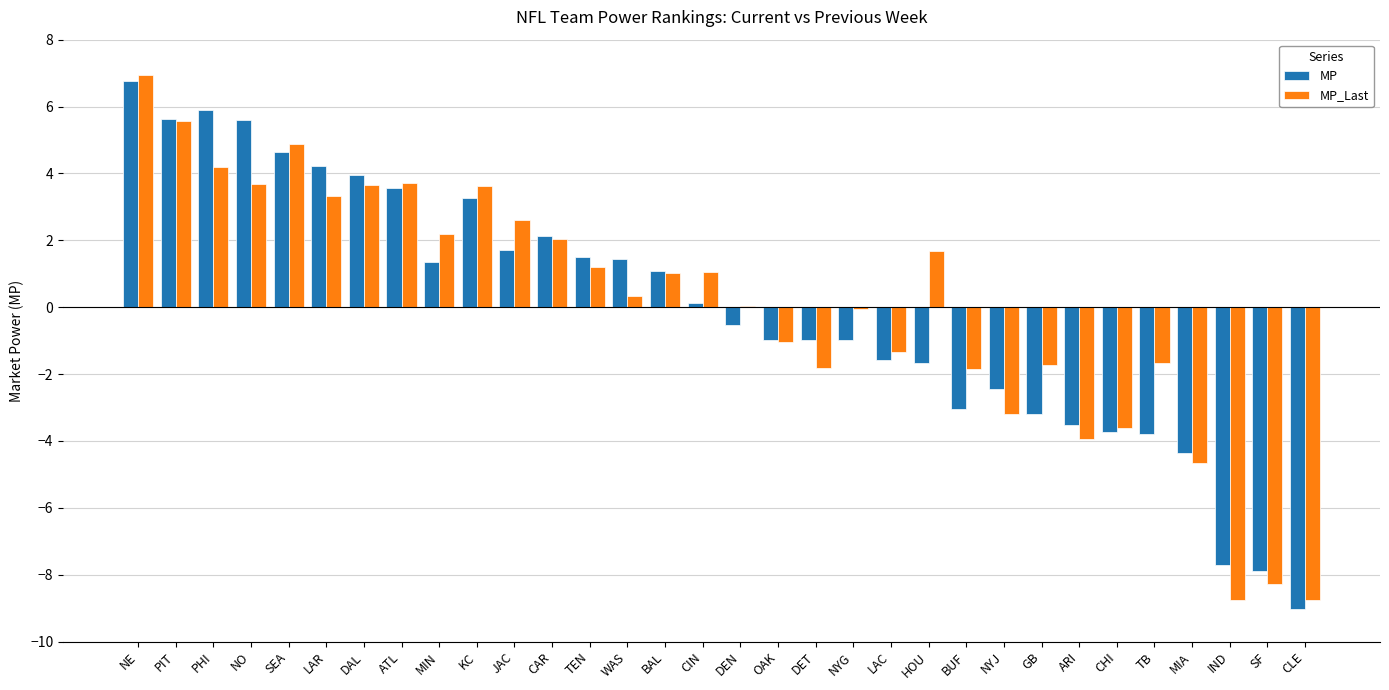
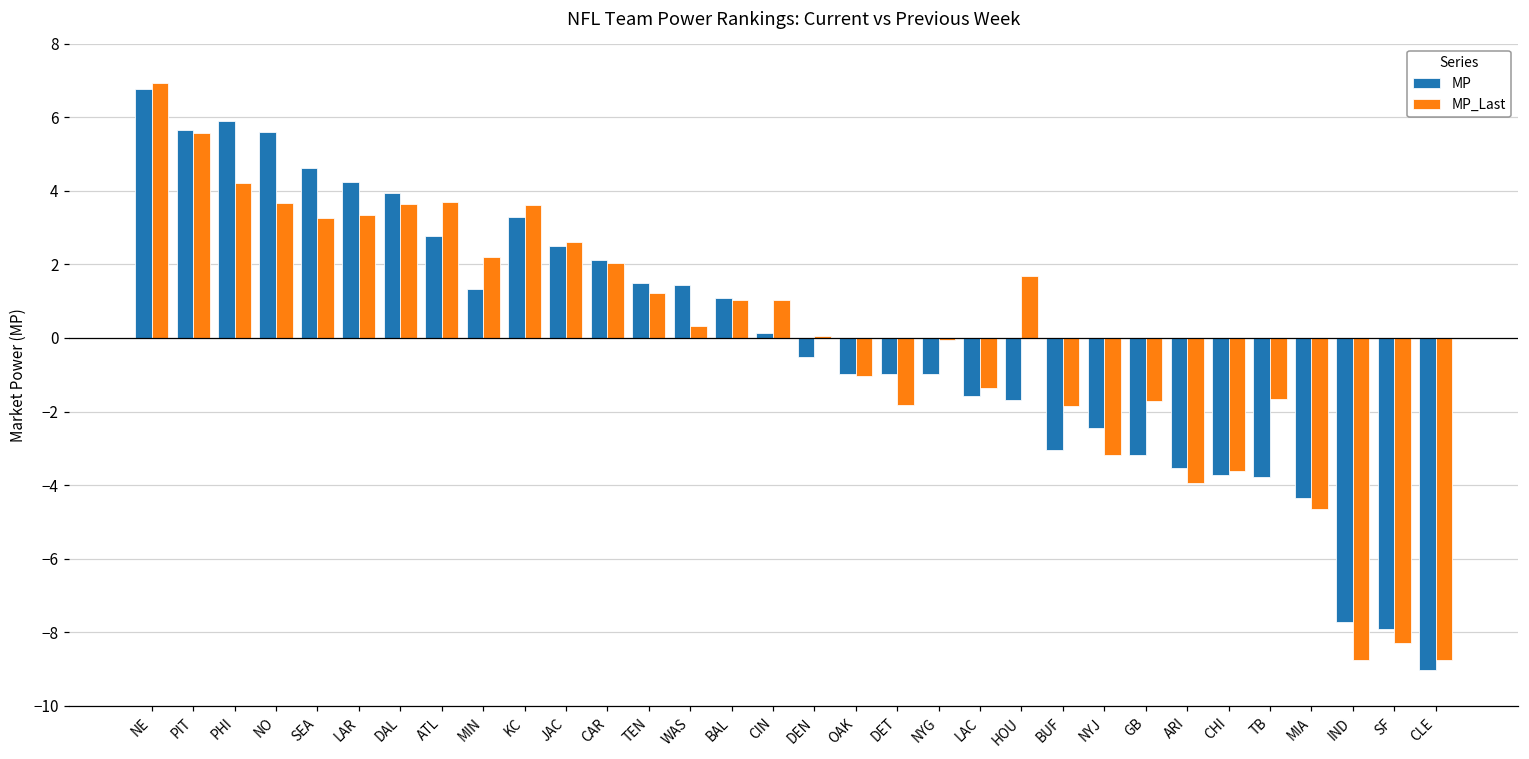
  {
    "MP": {
      "NE": 6.8,
      "PIT": 5.6,
      "PHI": 5.9,
      "NO": 5.6,
      "SEA": 4.6,
      "LAR": 4.2,
      "DAL": 3.9,
-     "ATL": 3.6,
+     "ATL": 2.8,
      "MIN": 1.3,
      "KC": 3.3,
-     "JAC": 1.7,
+     "JAC": 2.5,
      "CAR": 2.1,
      "TEN": 1.5,
      "WAS": 1.5,
      "BAL": 1.1,
      "CIN": 0.1,
      "DEN": -0.5,
      "OAK": -1.0,
      "DET": -1.0,
      "NYG": -1.0,
      "LAC": -1.6,
      "HOU": -1.7,
      "BUF": -3.0,
      "NYJ": -2.5,
      "GB": -3.2,
      "ARI": -3.5,
      "CHI": -3.7,
      "TB": -3.8,
      "MIA": -4.4,
      "IND": -7.7,
      "SF": -7.9,
      "CLE": -9.0
    },
    "MP_Last": {
      "NE": 6.9,
      "PIT": 5.6,
      "PHI": 4.2,
      "NO": 3.7,
-     "SEA": 4.9,
+     "SEA": 3.3,
      "LAR": 3.3,
      "DAL": 3.6,
      "ATL": 3.7,
      "MIN": 2.2,
      "KC": 3.6,
      "JAC": 2.6,
      "CAR": 2.1,
      "TEN": 1.2,
      "WAS": 0.3,
      "BAL": 1.0,
      "CIN": 1.0,
      "OAK": -1.0,
      "DET": -1.8,
      "LAC": -1.4,
      "HOU": 1.7,
      "BUF": -1.9,
      "NYJ": -3.2,
      "GB": -1.7,
      "ARI": -4.0,
      "CHI": -3.6,
      "TB": -1.7,
      "MIA": -4.7,
      "IND": -8.8,
      "SF": -8.3,
      "CLE": -8.8
    }
  }
